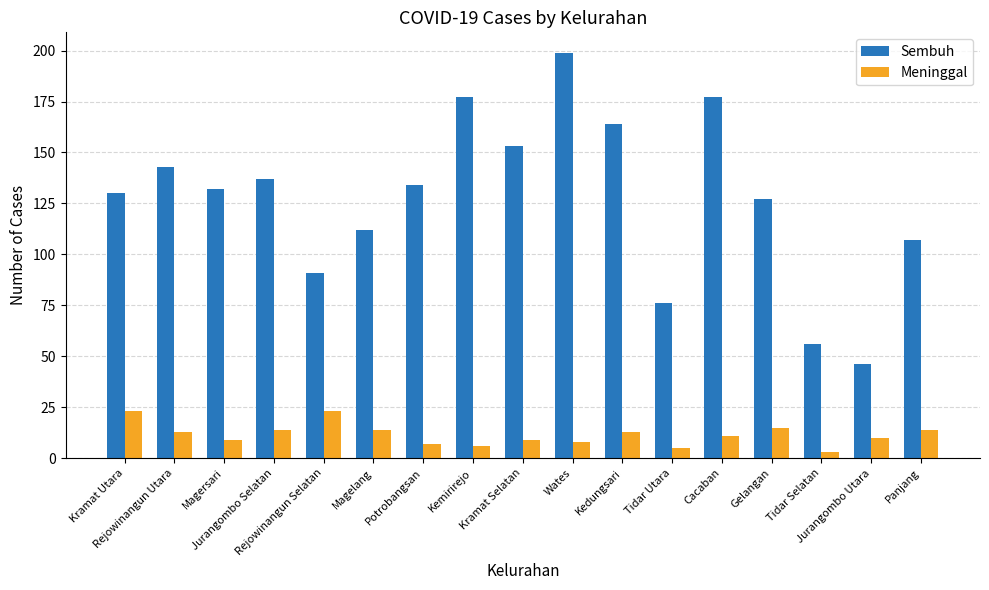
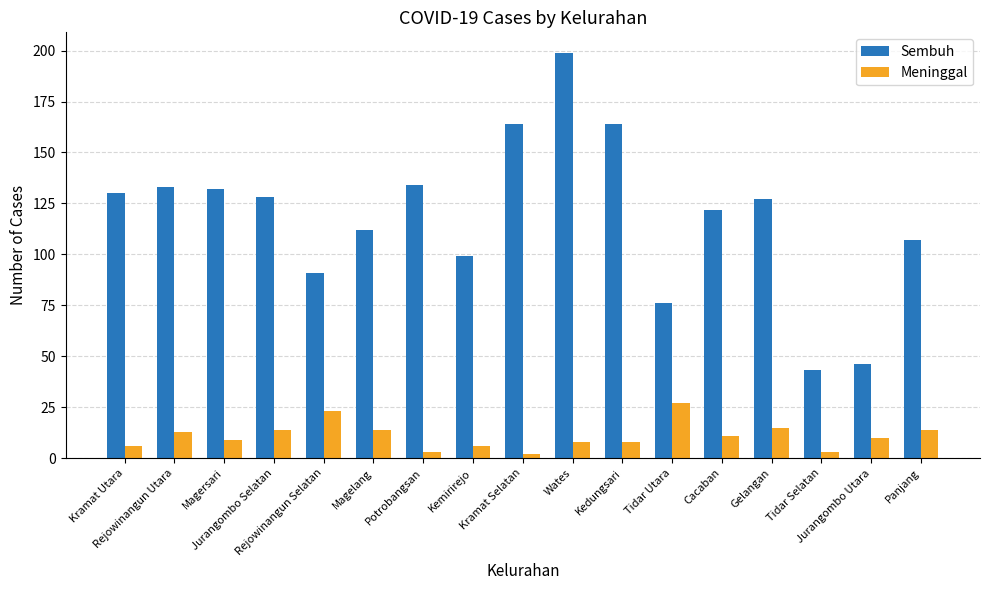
  {
    "Sembuh": {
      "Kramat Utara": 130,
-     "Rejowinangun Utara": 143,
+     "Rejowinangun Utara": 133,
      "Magersari": 132,
-     "Jurangombo Selatan": 137,
+     "Jurangombo Selatan": 128,
      "Rejowinangun Selatan": 91,
      "Magelang": 112,
      "Potrobangsan": 134,
-     "Kemirirejo": 177,
-     "Kramat Selatan": 153,
+     "Kemirirejo": 99,
+     "Kramat Selatan": 164,
      "Wates": 199,
      "Kedungsari": 164,
      "Tidar Utara": 76,
-     "Cacaban": 177,
+     "Cacaban": 122,
      "Gelangan": 127,
-     "Tidar Selatan": 56,
+     "Tidar Selatan": 43,
      "Jurangombo Utara": 46,
      "Panjang": 107
    },
    "Meninggal": {
-     "Kramat Utara": 23,
+     "Kramat Utara": 6,
      "Rejowinangun Utara": 13,
      "Magersari": 9,
      "Jurangombo Selatan": 14,
      "Rejowinangun Selatan": 23,
      "Magelang": 14,
-     "Potrobangsan": 7,
+     "Potrobangsan": 3,
      "Kemirirejo": 6,
-     "Kramat Selatan": 9,
+     "Kramat Selatan": 2,
      "Wates": 8,
-     "Kedungsari": 13,
-     "Tidar Utara": 5,
+     "Kedungsari": 8,
+     "Tidar Utara": 27,
      "Cacaban": 11,
      "Gelangan": 15,
      "Tidar Selatan": 3,
      "Jurangombo Utara": 10,
      "Panjang": 14
    }
  }
